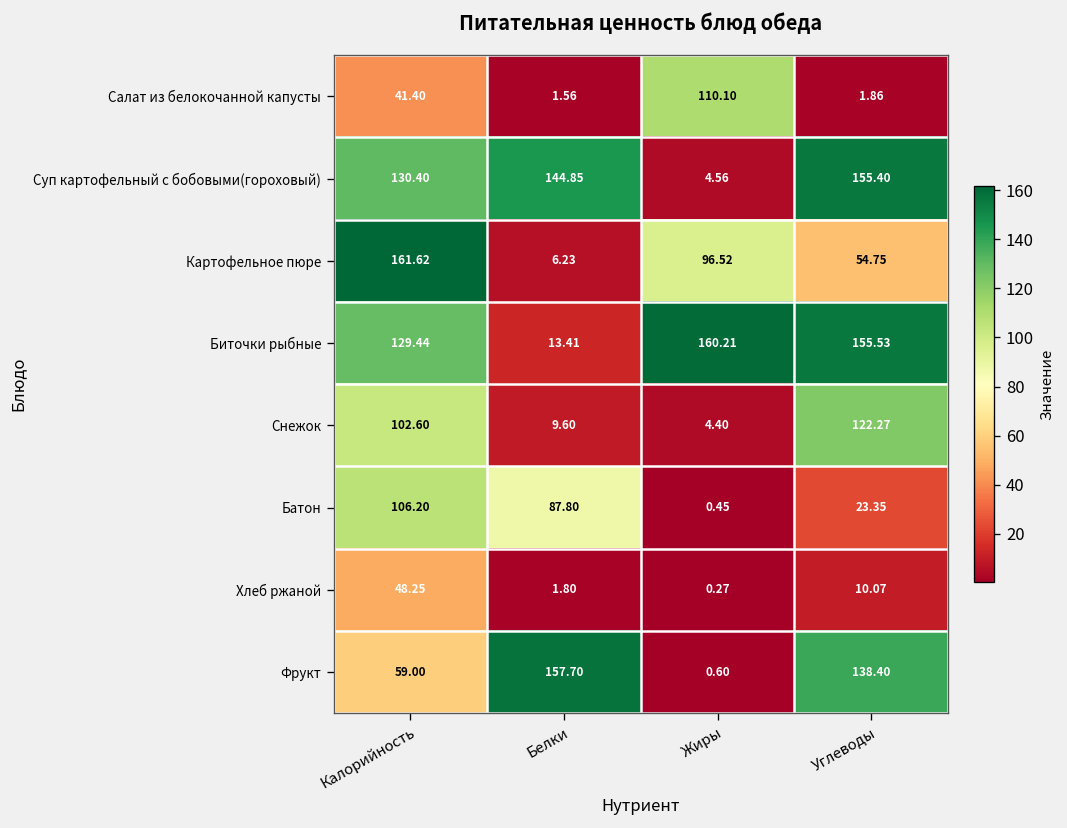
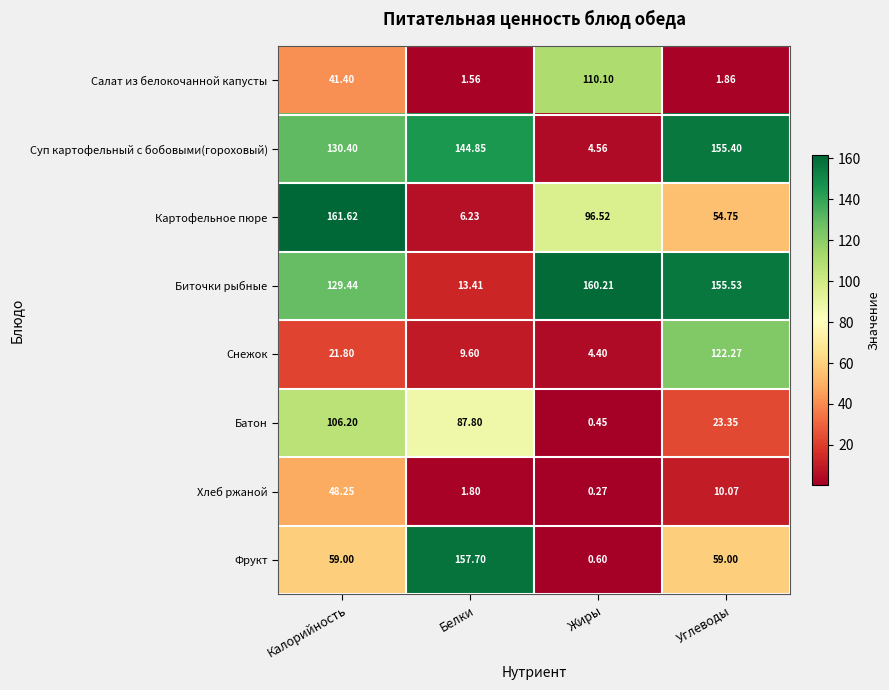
  {
    "Салат из белокочанной капусты": {
      "Калорийность": 41.40,
      "Белки": 1.56,
      "Жиры": 110.10,
      "Углеводы": 1.86
    },
    "Суп картофельный с бобовыми(гороховый)": {
      "Калорийность": 130.40,
      "Белки": 144.85,
      "Жиры": 4.56,
      "Углеводы": 155.40
    },
    "Картофельное пюре": {
      "Калорийность": 161.62,
      "Белки": 6.23,
      "Жиры": 96.52,
      "Углеводы": 54.75
    },
    "Биточки рыбные": {
      "Калорийность": 129.44,
      "Белки": 13.41,
      "Жиры": 160.21,
      "Углеводы": 155.53
    },
    "Снежок": {
-     "Калорийность": 102.60,
+     "Калорийность": 21.80,
      "Белки": 9.60,
      "Жиры": 4.40,
      "Углеводы": 122.27
    },
    "Батон": {
      "Калорийность": 106.20,
      "Белки": 87.80,
      "Жиры": 0.45,
      "Углеводы": 23.35
    },
    "Хлеб ржаной": {
      "Калорийность": 48.25,
      "Белки": 1.80,
      "Жиры": 0.27,
      "Углеводы": 10.07
    },
    "Фрукт": {
      "Калорийность": 59.00,
      "Белки": 157.70,
      "Жиры": 0.60,
-     "Углеводы": 138.40
+     "Углеводы": 59.00
    }
  }
